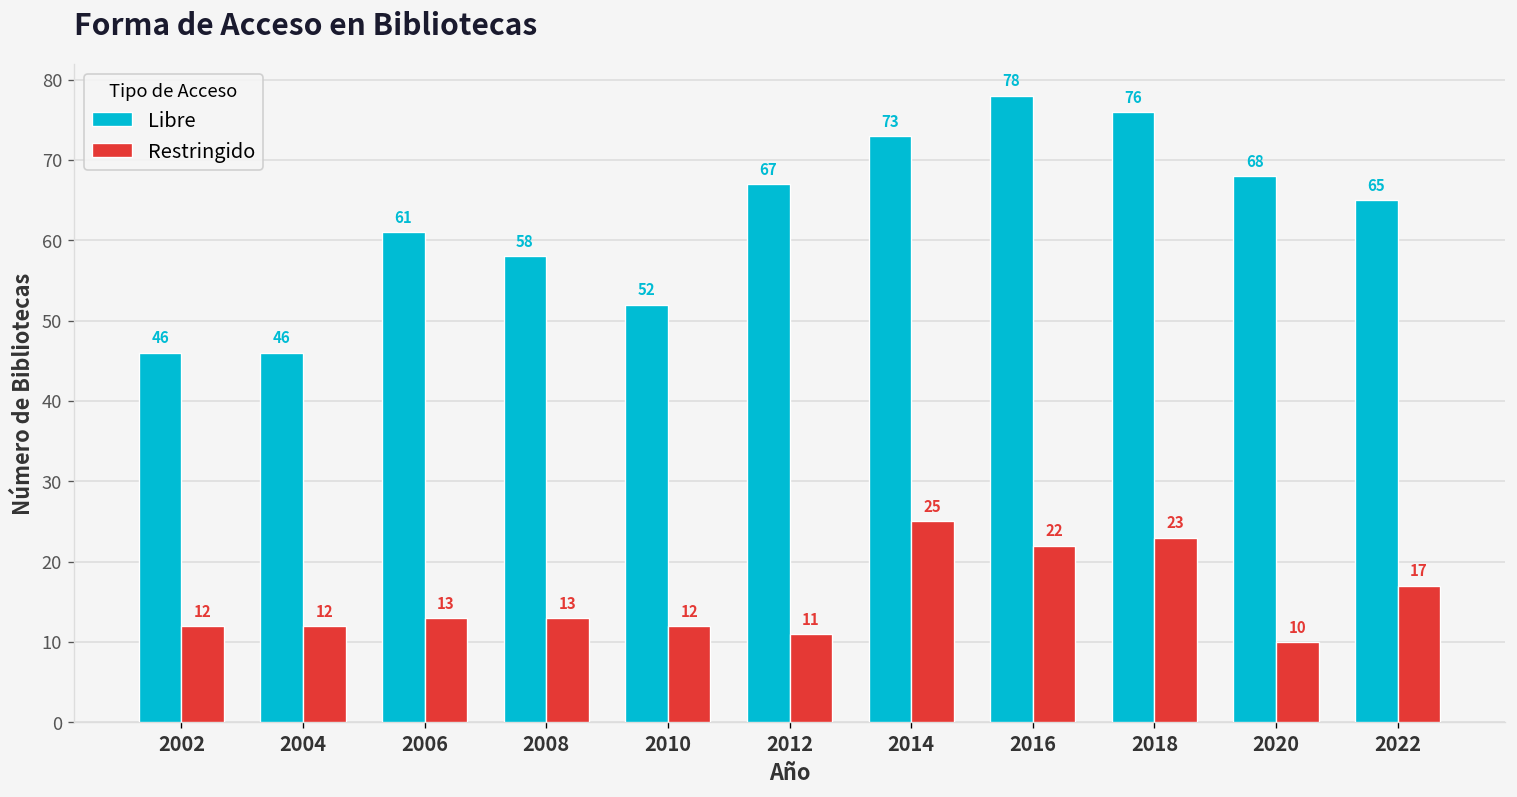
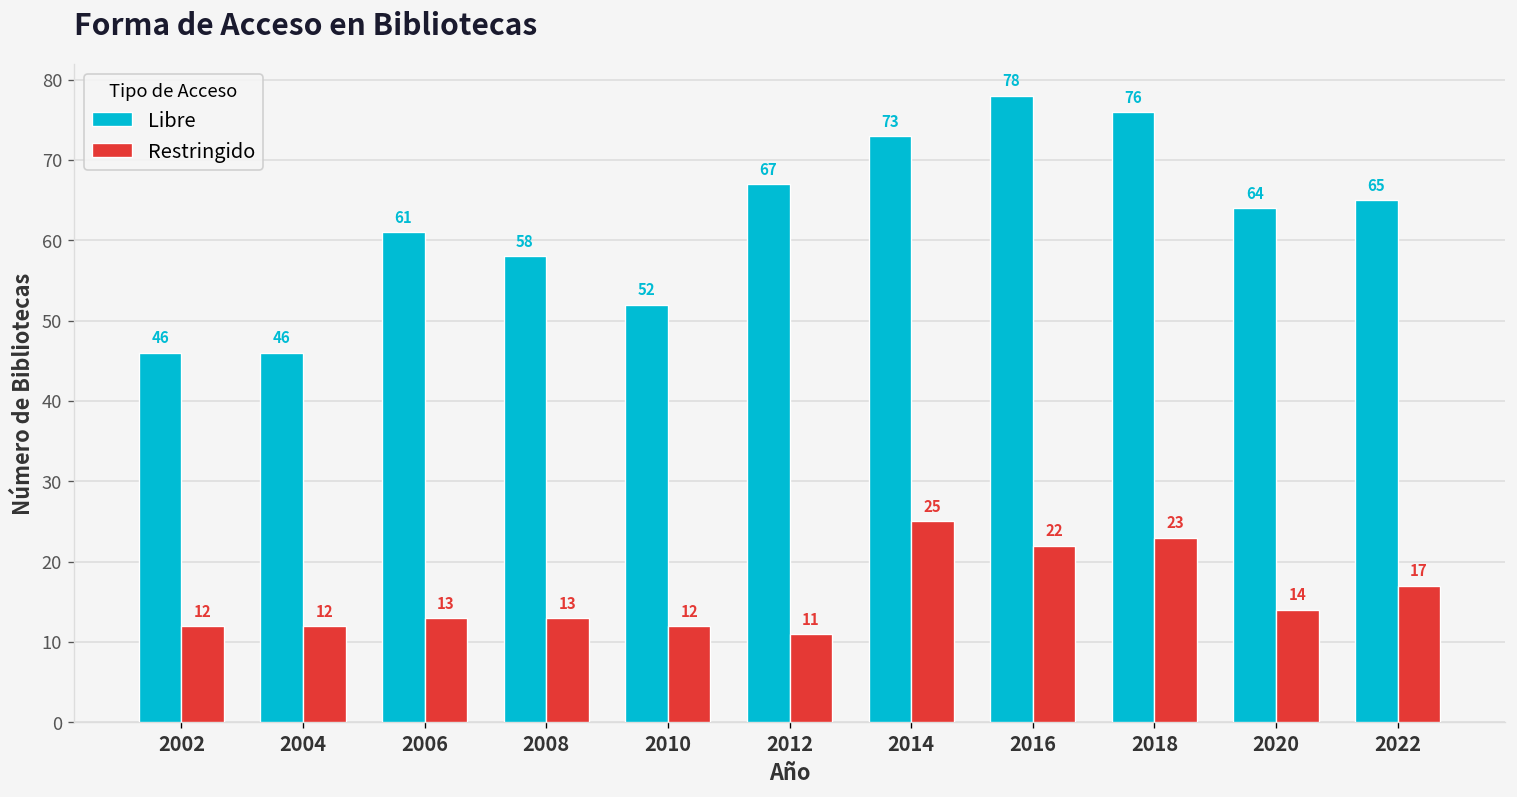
  {
    "Libre": {
      "2002": 46,
      "2004": 46,
      "2006": 61,
      "2008": 58,
      "2010": 52,
      "2012": 67,
      "2014": 73,
      "2016": 78,
      "2018": 76,
-     "2020": 68,
+     "2020": 64,
      "2022": 65
    },
    "Restringido": {
      "2002": 12,
      "2004": 12,
      "2006": 13,
      "2008": 13,
      "2010": 12,
      "2012": 11,
      "2014": 25,
      "2016": 22,
      "2018": 23,
-     "2020": 10,
+     "2020": 14,
      "2022": 17
    }
  }
